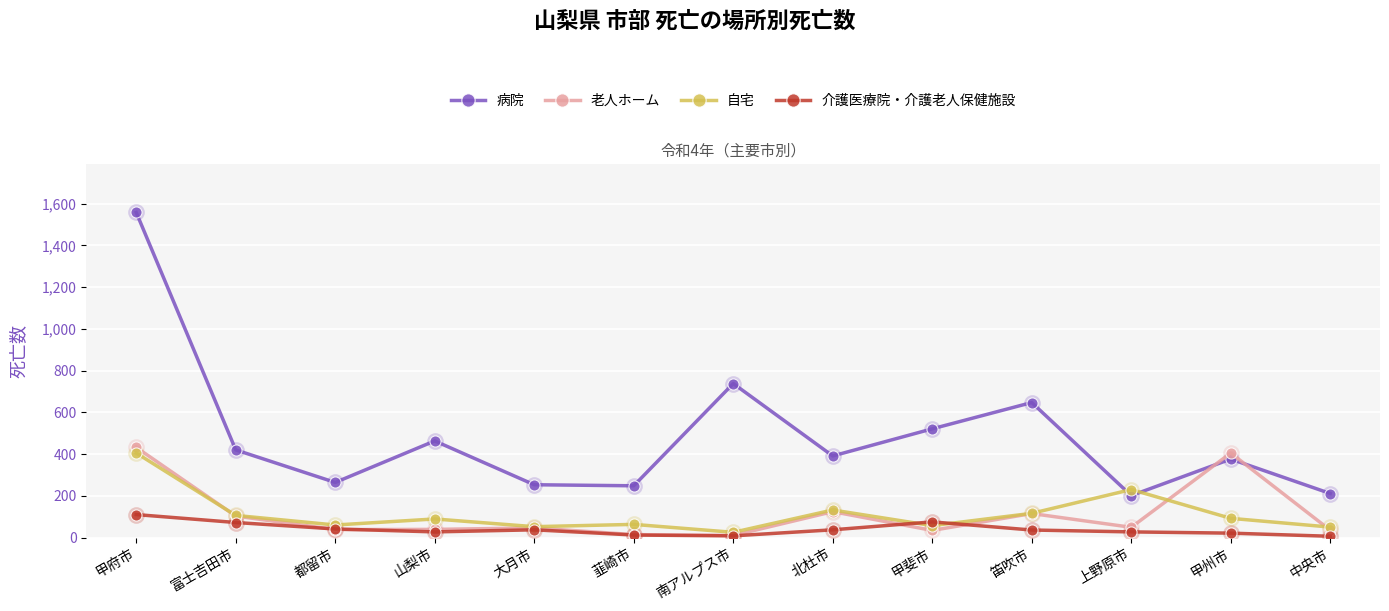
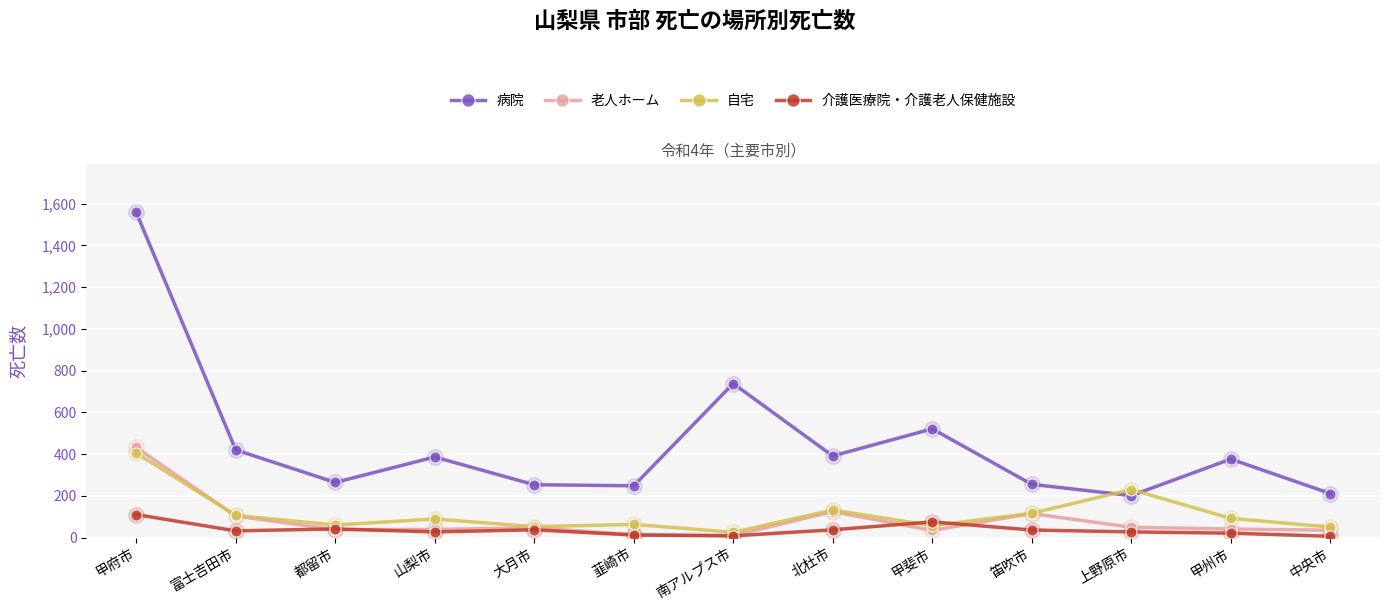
  {
    "病院": {
      "甲府市": "1,560",
      "富士吉田市": "420",
      "都留市": "260",
-     "山梨市": "460",
+     "山梨市": "390",
      "大月市": "250",
      "韮崎市": "250",
      "南アルプス市": "740",
      "北杜市": "390",
      "甲斐市": "520",
-     "笛吹市": "650",
+     "笛吹市": "260",
      "上野原市": "200",
      "甲州市": "380",
      "中央市": "210"
    },
    "老人ホーム": {
      "甲府市": "430",
      "甲斐市": "30",
      "上野原市": "50",
-     "甲州市": "410",
+     "甲州市": "40",
      "中央市": "40"
    },
    "自宅": {
      "甲府市": "410",
      "都留市": "60",
      "山梨市": "90",
      "韮崎市": "60",
      "南アルプス市": "30",
      "甲斐市": "60",
      "上野原市": "230",
      "甲州市": "90",
      "中央市": "50"
    },
    "介護医療院・介護老人保健施設": {
      "甲府市": "110",
-     "富士吉田市": "70",
+     "富士吉田市": "30",
      "北杜市": "40",
      "甲斐市": "80",
      "笛吹市": "40",
      "上野原市": "30",
      "甲州市": "20",
      "中央市": "10"
    }
  }
